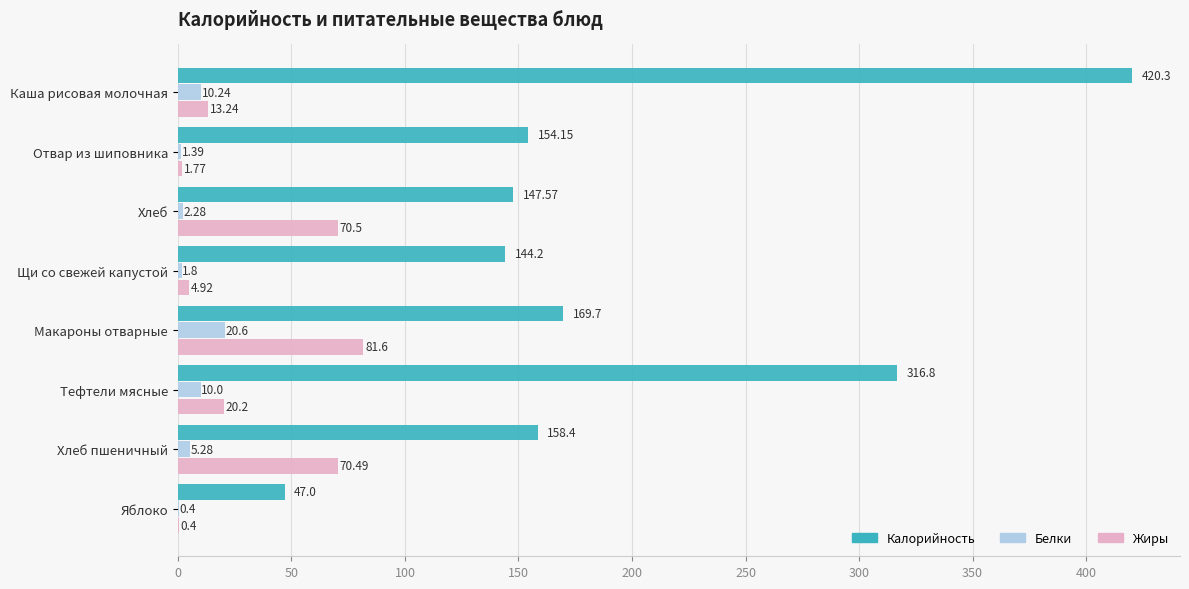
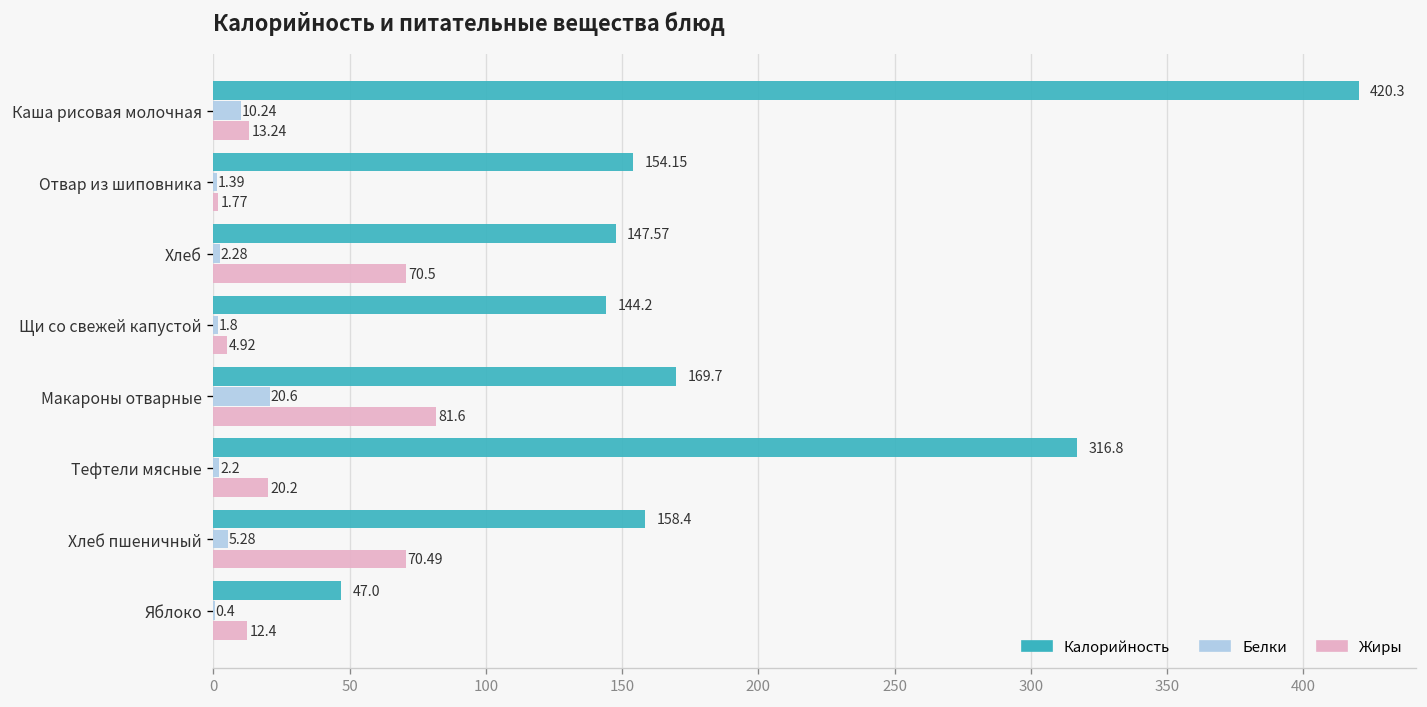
  {
    "Калорийность": {
      "Каша рисовая молочная": 420.3,
      "Отвар из шиповника": 154.15,
      "Хлеб": 147.57,
      "Щи со свежей капустой": 144.2,
      "Макароны отварные": 169.7,
      "Тефтели мясные": 316.8,
      "Хлеб пшеничный": 158.4,
      "Яблоко": 47.0
    },
    "Белки": {
      "Каша рисовая молочная": 10.24,
      "Отвар из шиповника": 1.39,
      "Хлеб": 2.28,
      "Щи со свежей капустой": 1.8,
      "Макароны отварные": 20.6,
-     "Тефтели мясные": 10.0,
+     "Тефтели мясные": 2.2,
      "Хлеб пшеничный": 5.28,
      "Яблоко": 0.4
    },
    "Жиры": {
      "Каша рисовая молочная": 13.24,
      "Отвар из шиповника": 1.77,
      "Хлеб": 70.5,
      "Щи со свежей капустой": 4.92,
      "Макароны отварные": 81.6,
      "Тефтели мясные": 20.2,
      "Хлеб пшеничный": 70.49,
-     "Яблоко": 0.4
+     "Яблоко": 12.4
    }
  }
